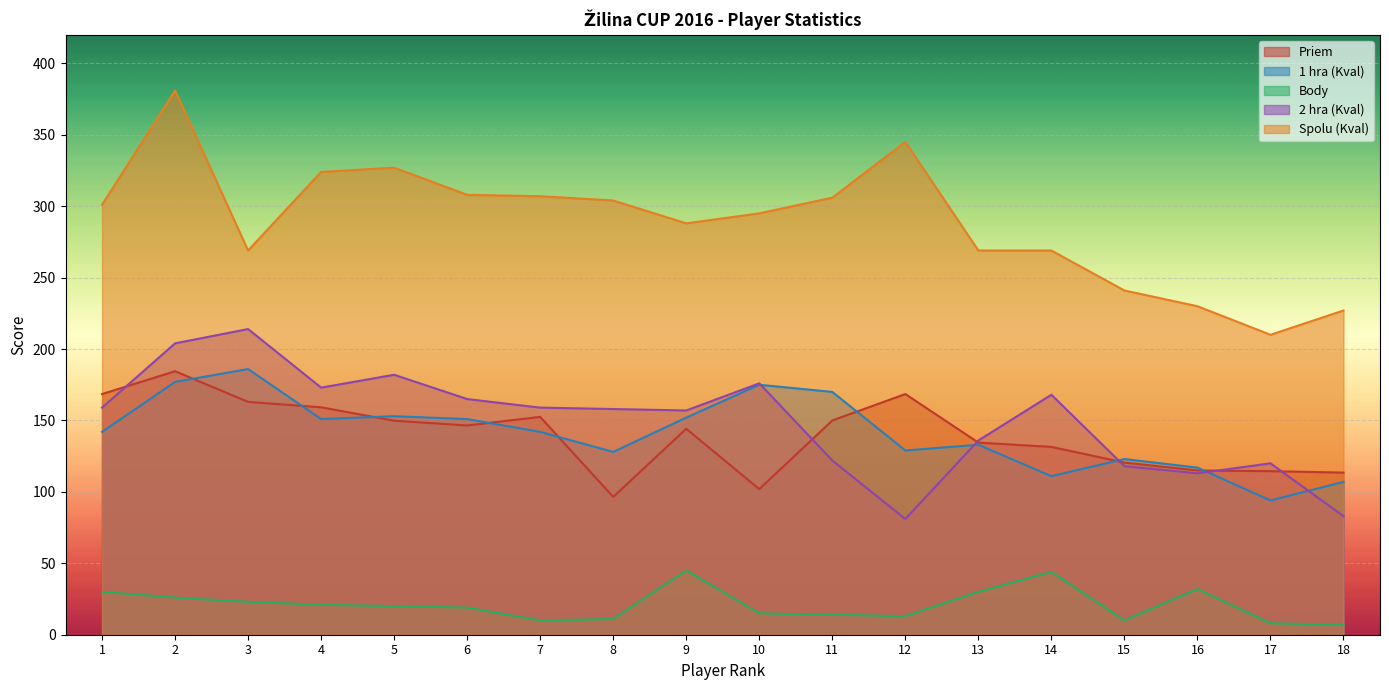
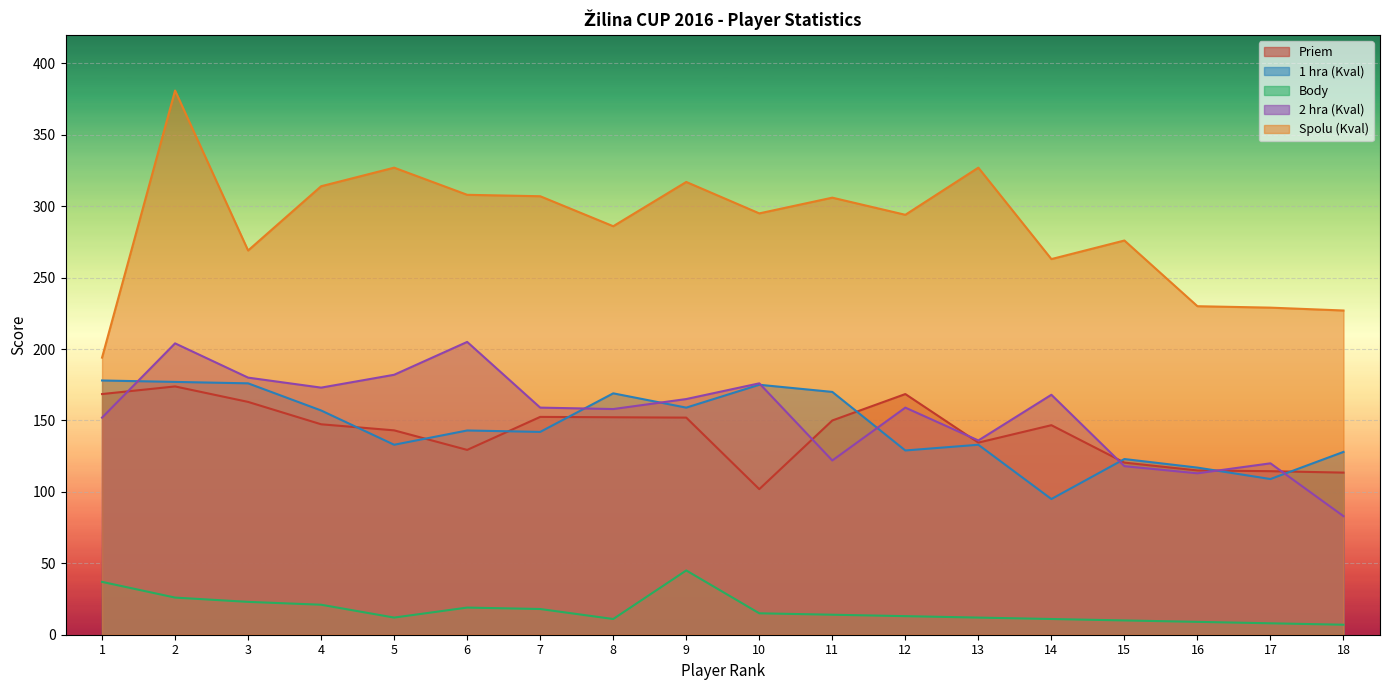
  {
    "Priem": {
      "1": 169,
-     "2": 184,
+     "2": 174,
      "3": 163,
-     "4": 159,
-     "5": 150,
-     "6": 147,
+     "4": 147,
+     "5": 143,
+     "6": 129,
      "7": 153,
-     "8": 96,
-     "9": 144,
+     "8": 152,
+     "9": 152,
      "10": 102,
      "11": 150,
      "12": 169,
-     "14": 132,
+     "14": 147,
      "15": 121,
      "16": 115,
      "17": 115,
      "18": 114
    },
    "1 hra (Kval)": {
-     "1": 142,
+     "1": 178,
      "2": 177,
-     "3": 186,
-     "4": 151,
-     "5": 153,
-     "6": 151,
+     "3": 176,
+     "4": 157,
+     "5": 133,
+     "6": 143,
      "7": 142,
-     "8": 128,
-     "9": 152,
+     "8": 169,
+     "9": 159,
      "11": 170,
      "12": 129,
-     "14": 111,
+     "14": 95,
      "15": 123,
      "16": 117,
-     "17": 94,
-     "18": 107
+     "17": 109,
+     "18": 128
    },
    "Body": {
-     "1": 30,
+     "1": 37,
      "2": 26,
      "3": 23,
      "4": 21,
-     "5": 20,
+     "5": 12,
      "6": 19,
-     "7": 10,
+     "7": 18,
      "8": 11,
      "9": 45,
      "10": 15,
      "11": 14,
      "12": 13,
-     "13": 30,
-     "14": 44,
+     "13": 12,
+     "14": 11,
      "15": 10,
-     "16": 32,
+     "16": 9,
      "17": 8,
      "18": 7
    },
    "2 hra (Kval)": {
-     "1": 159,
+     "1": 152,
      "2": 204,
-     "3": 214,
+     "3": 180,
      "4": 173,
      "5": 182,
-     "6": 165,
+     "6": 205,
      "7": 159,
      "8": 158,
-     "9": 157,
+     "9": 165,
      "11": 122,
-     "12": 81,
+     "12": 159,
      "14": 168,
      "15": 118,
      "16": 113,
      "17": 120,
      "18": 83
    },
    "Spolu (Kval)": {
-     "1": 301,
+     "1": 194,
      "2": 381,
      "3": 269,
-     "4": 324,
+     "4": 314,
      "5": 327,
      "6": 308,
      "7": 307,
-     "8": 304,
-     "9": 288,
+     "8": 286,
+     "9": 317,
      "10": 295,
      "11": 306,
-     "12": 345,
-     "13": 269,
-     "14": 269,
-     "15": 241,
+     "12": 294,
+     "13": 327,
+     "14": 263,
+     "15": 276,
      "16": 230,
-     "17": 210,
+     "17": 229,
      "18": 227
    }
  }
